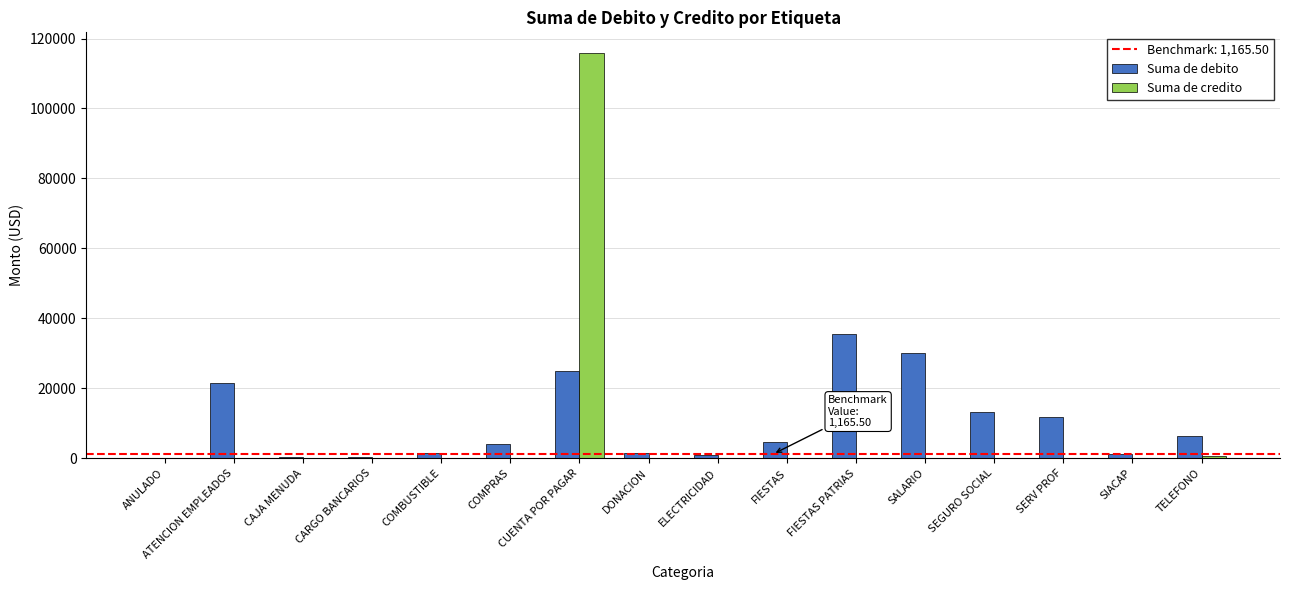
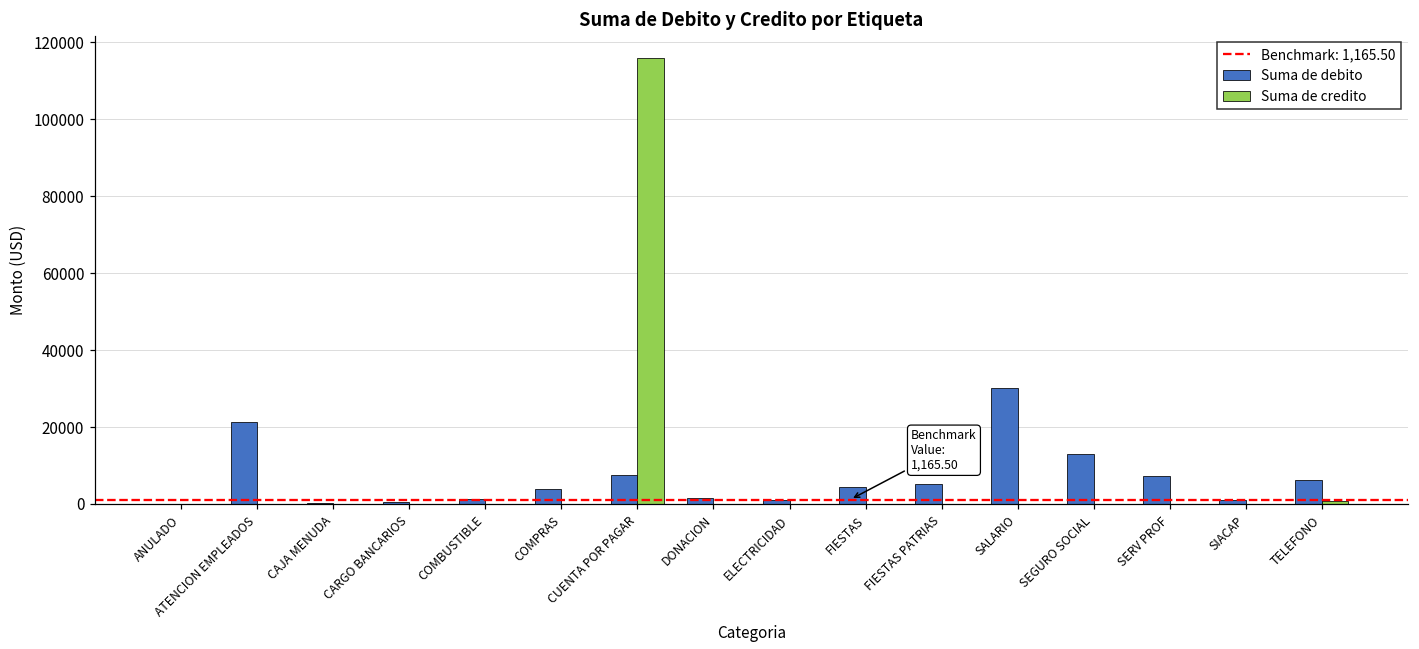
  {
    "Suma de debito": {
      "ANULADO": 0,
      "ATENCION EMPLEADOS": 21000,
      "COMBUSTIBLE": 1000,
      "COMPRAS": 4000,
-     "CUENTA POR PAGAR": 25000,
+     "CUENTA POR PAGAR": 7000,
      "DONACION": 2000,
      "ELECTRICIDAD": 1000,
      "FIESTAS": 5000,
-     "FIESTAS PATRIAS": 36000,
+     "FIESTAS PATRIAS": 5000,
      "SALARIO": 30000,
      "SEGURO SOCIAL": 13000,
-     "SERV PROF": 12000,
+     "SERV PROF": 7000,
      "SIACAP": 1000,
      "TELEFONO": 6000
    },
    "Suma de credito": {
      "ANULADO": 0,
      "ATENCION EMPLEADOS": 0,
      "CAJA MENUDA": 0,
      "CARGO BANCARIOS": 0,
      "COMBUSTIBLE": 0,
      "COMPRAS": 0,
      "CUENTA POR PAGAR": 116000,
      "DONACION": 0,
      "ELECTRICIDAD": 0,
      "FIESTAS": 0,
      "FIESTAS PATRIAS": 0,
      "SALARIO": 0,
      "SEGURO SOCIAL": 0,
      "SERV PROF": 0,
      "SIACAP": 0,
      "TELEFONO": 1000
    }
  }
